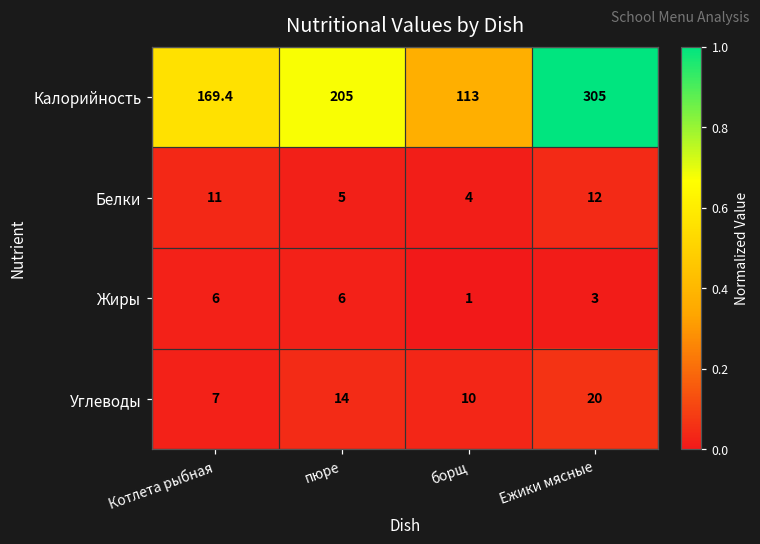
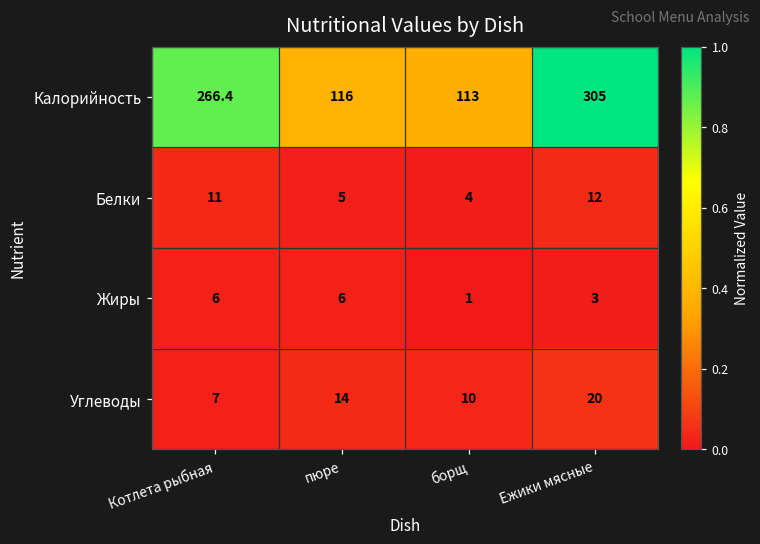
  {
    "Калорийность": {
-     "Котлета рыбная": 169.4,
-     "пюре": 205,
+     "Котлета рыбная": 266.4,
+     "пюре": 116,
      "борщ": 113,
      "Ежики мясные": 305
    },
    "Белки": {
      "Котлета рыбная": 11,
      "пюре": 5,
      "борщ": 4,
      "Ежики мясные": 12
    },
    "Жиры": {
      "Котлета рыбная": 6,
      "пюре": 6,
      "борщ": 1,
      "Ежики мясные": 3
    },
    "Углеводы": {
      "Котлета рыбная": 7,
      "пюре": 14,
      "борщ": 10,
      "Ежики мясные": 20
    }
  }
